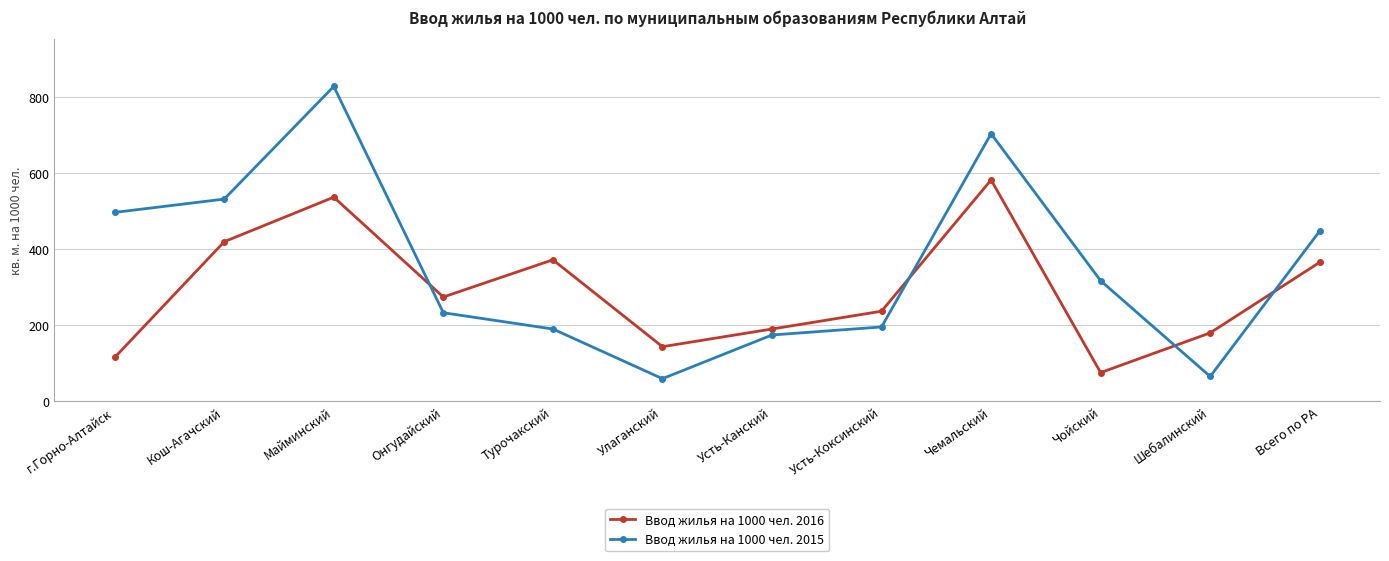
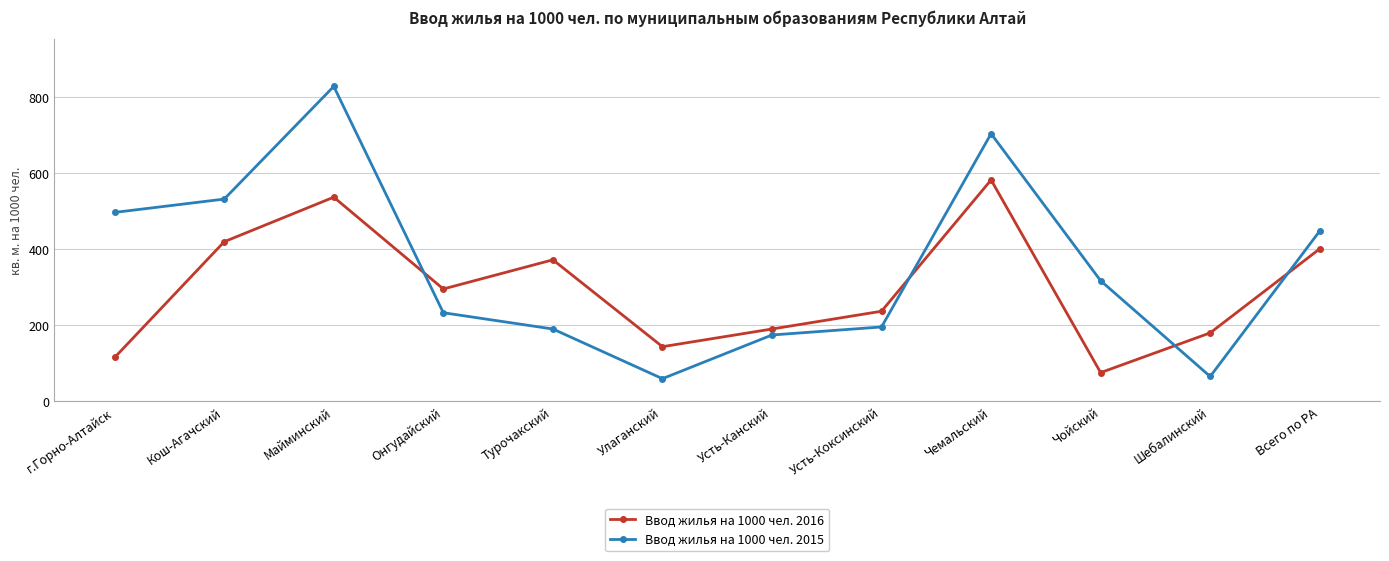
  {
    "Ввод жилья на 1000 чел. 2016": {
      "г.Горно-Алтайск": 110,
      "Кош-Агачский": 420,
      "Майминский": 540,
-     "Онгудайский": 270,
+     "Онгудайский": 290,
      "Турочакский": 370,
      "Улаганский": 140,
      "Усть-Канский": 190,
      "Усть-Коксинский": 240,
      "Чемальский": 580,
      "Чойский": 70,
      "Шебалинский": 180,
-     "Всего по РА": 360
+     "Всего по РА": 400
    },
    "Ввод жилья на 1000 чел. 2015": {
      "г.Горно-Алтайск": 500,
      "Кош-Агачский": 530,
      "Майминский": 830,
      "Онгудайский": 230,
      "Турочакский": 190,
      "Улаганский": 60,
      "Усть-Канский": 170,
      "Усть-Коксинский": 190,
      "Чемальский": 700,
      "Чойский": 320,
      "Шебалинский": 60,
      "Всего по РА": 450
    }
  }
